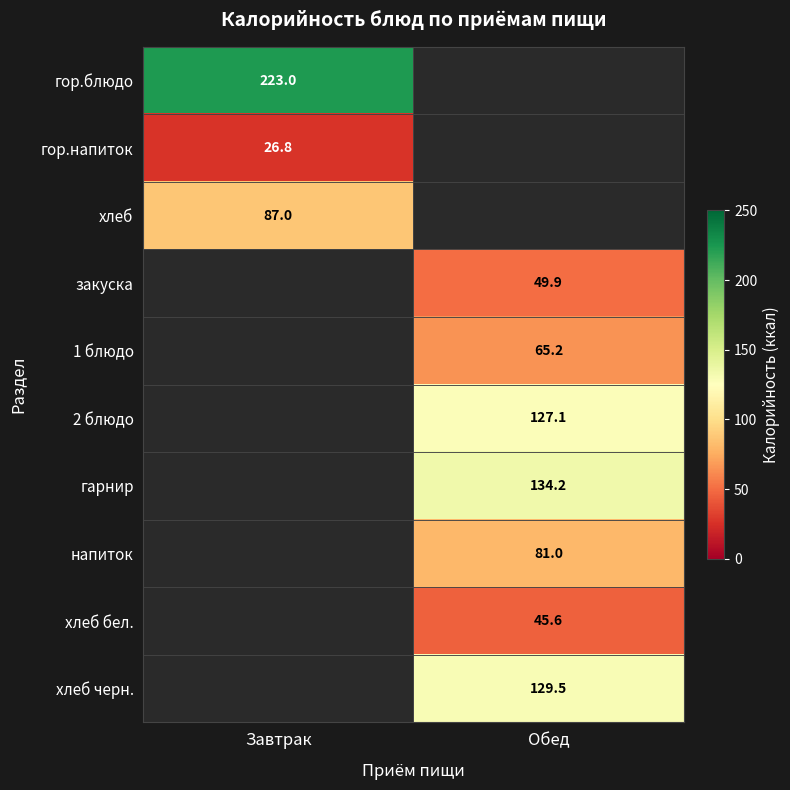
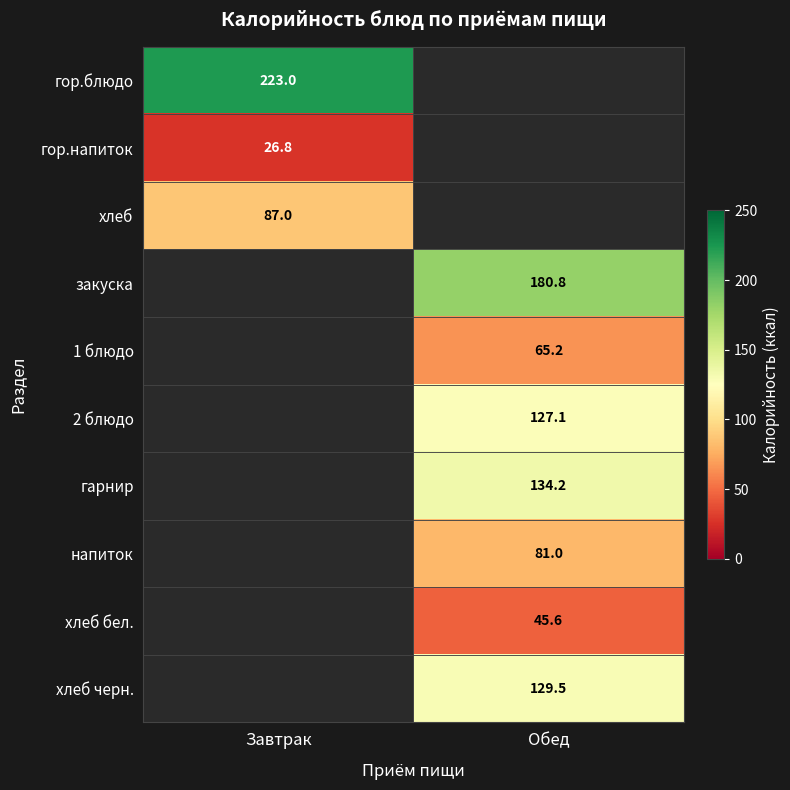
  {
    "гор.блюдо": {
      "Завтрак": 223.0
    },
    "гор.напиток": {
      "Завтрак": 26.8
    },
    "хлеб": {
      "Завтрак": 87.0
    },
    "закуска": {
-     "Обед": 49.9
+     "Обед": 180.8
    },
    "1 блюдо": {
      "Обед": 65.2
    },
    "2 блюдо": {
      "Обед": 127.1
    },
    "гарнир": {
      "Обед": 134.2
    },
    "напиток": {
      "Обед": 81.0
    },
    "хлеб бел.": {
      "Обед": 45.6
    },
    "хлеб черн.": {
      "Обед": 129.5
    }
  }
